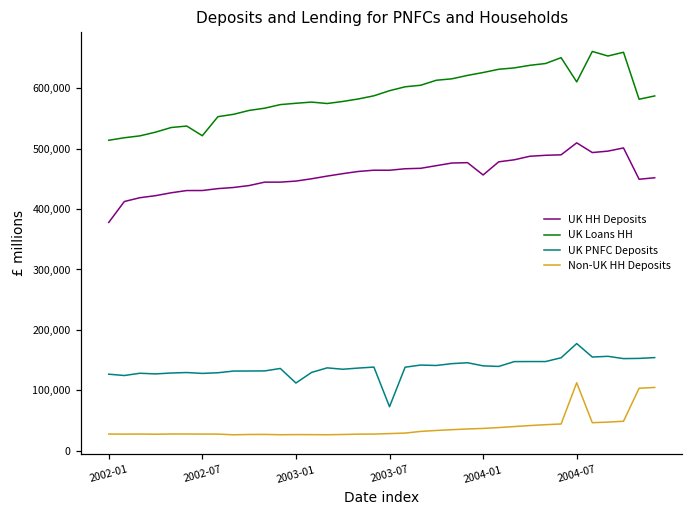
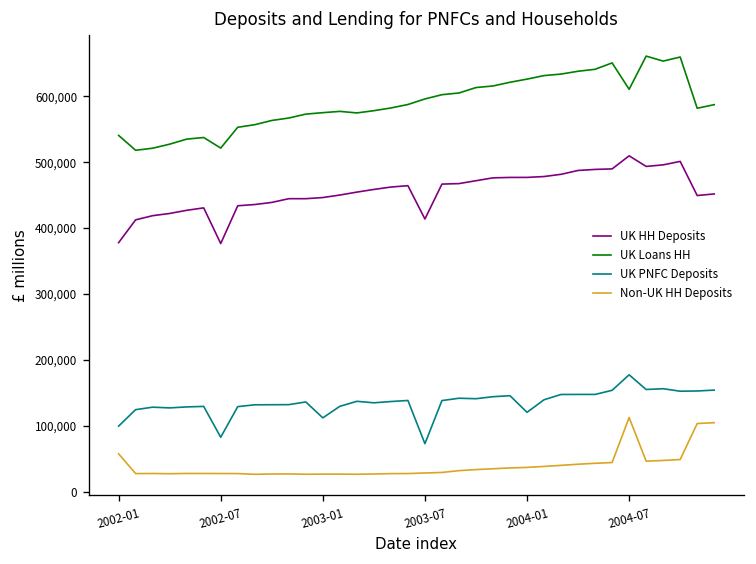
  {
    "UK HH Deposits": {
      "2002-01": "380,000",
-     "2002-07": "430,000",
+     "2002-07": "380,000",
      "2003-01": "450,000",
-     "2003-07": "460,000",
-     "2004-01": "460,000",
+     "2003-07": "410,000",
+     "2004-01": "480,000",
      "2004-07": "510,000"
    },
    "UK Loans HH": {
-     "2002-01": "510,000",
+     "2002-01": "540,000",
      "2002-07": "520,000",
      "2003-01": "580,000",
      "2003-07": "600,000",
      "2004-01": "630,000",
      "2004-07": "610,000"
    },
    "UK PNFC Deposits": {
-     "2002-01": "130,000",
-     "2002-07": "130,000",
+     "2002-01": "100,000",
+     "2002-07": "80,000",
      "2003-01": "110,000",
      "2003-07": "70,000",
-     "2004-01": "140,000",
+     "2004-01": "120,000",
      "2004-07": "180,000"
    },
    "Non-UK HH Deposits": {
-     "2002-01": "30,000",
+     "2002-01": "60,000",
      "2002-07": "30,000",
      "2003-01": "30,000",
      "2003-07": "30,000",
      "2004-01": "40,000",
      "2004-07": "110,000"
    }
  }
